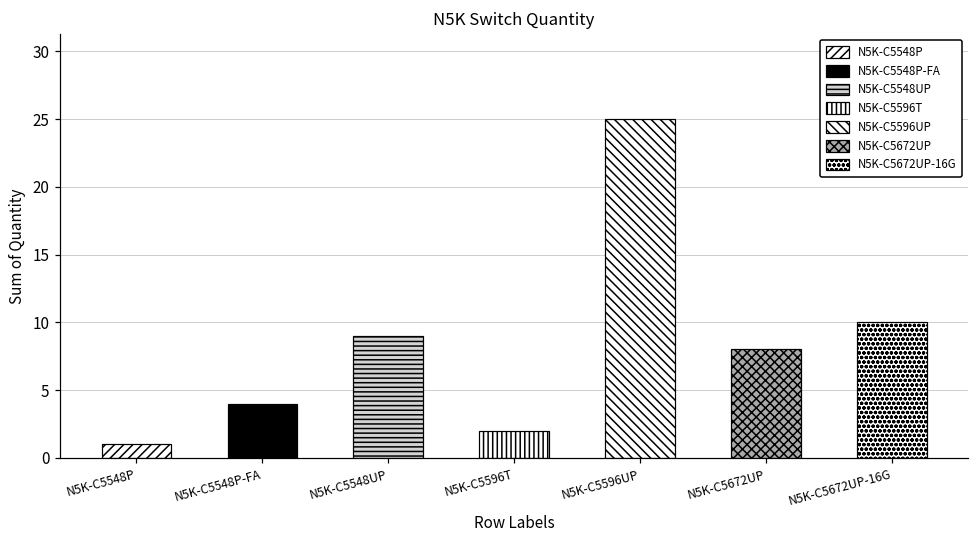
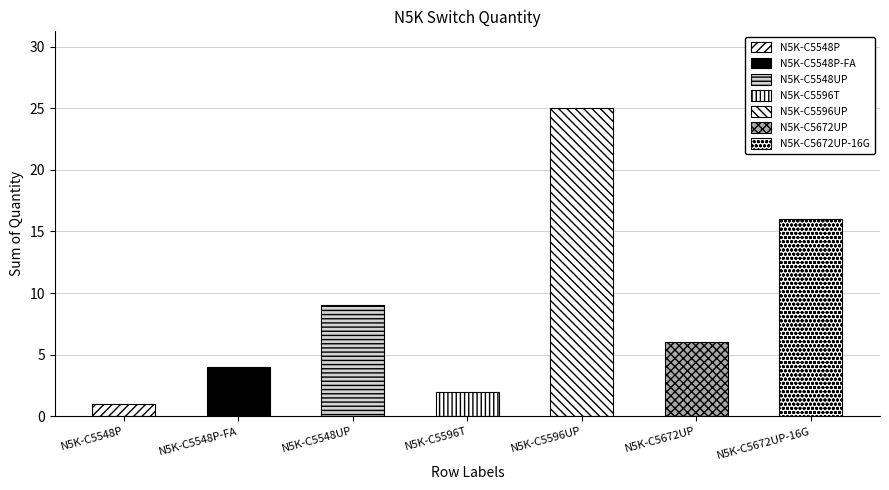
  {
    "N5K-C5548P": 1,
    "N5K-C5548P-FA": 4,
    "N5K-C5548UP": 9,
    "N5K-C5596T": 2,
    "N5K-C5596UP": 25,
-   "N5K-C5672UP": 8,
-   "N5K-C5672UP-16G": 10
+   "N5K-C5672UP": 6,
+   "N5K-C5672UP-16G": 16
  }
